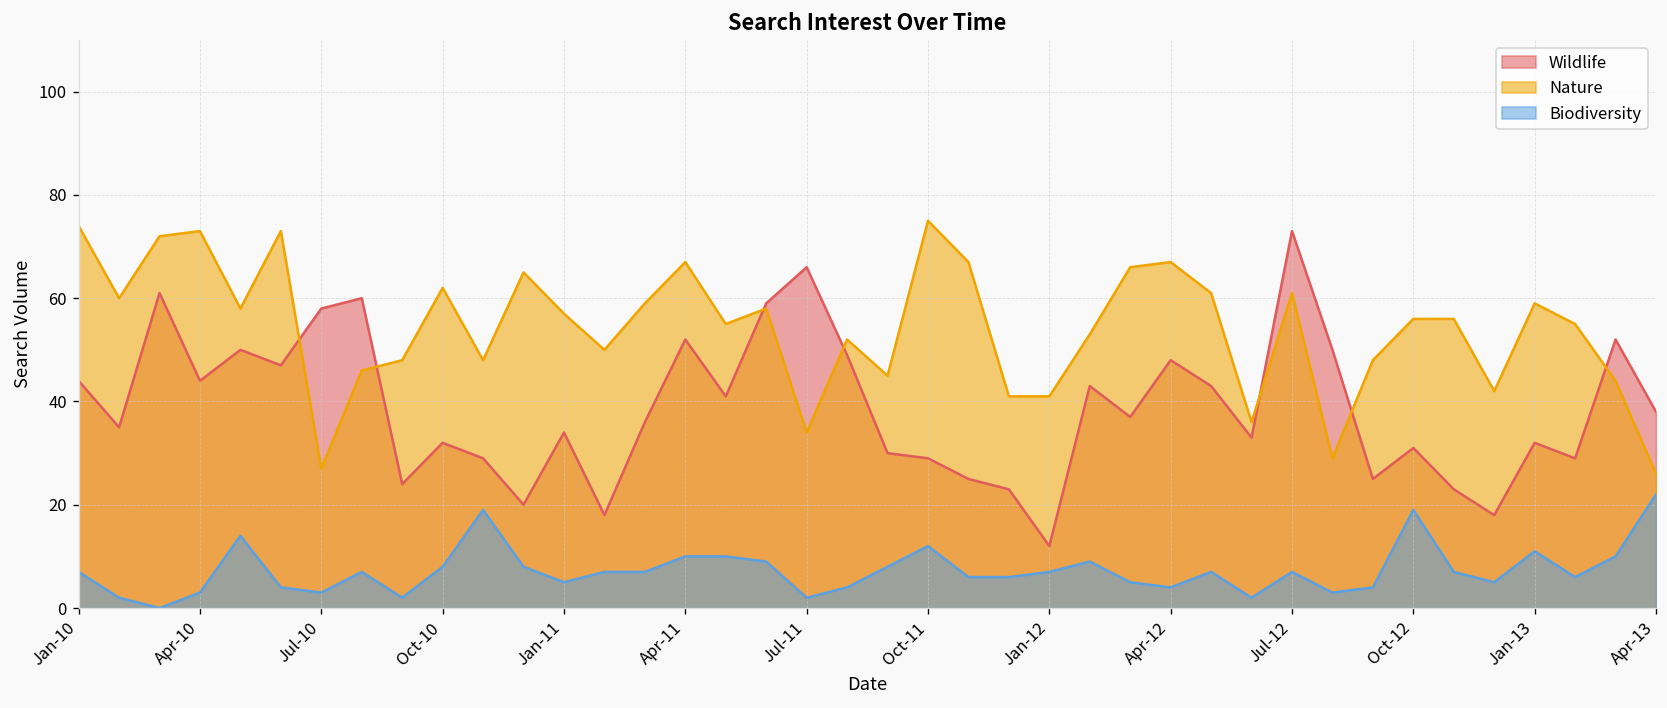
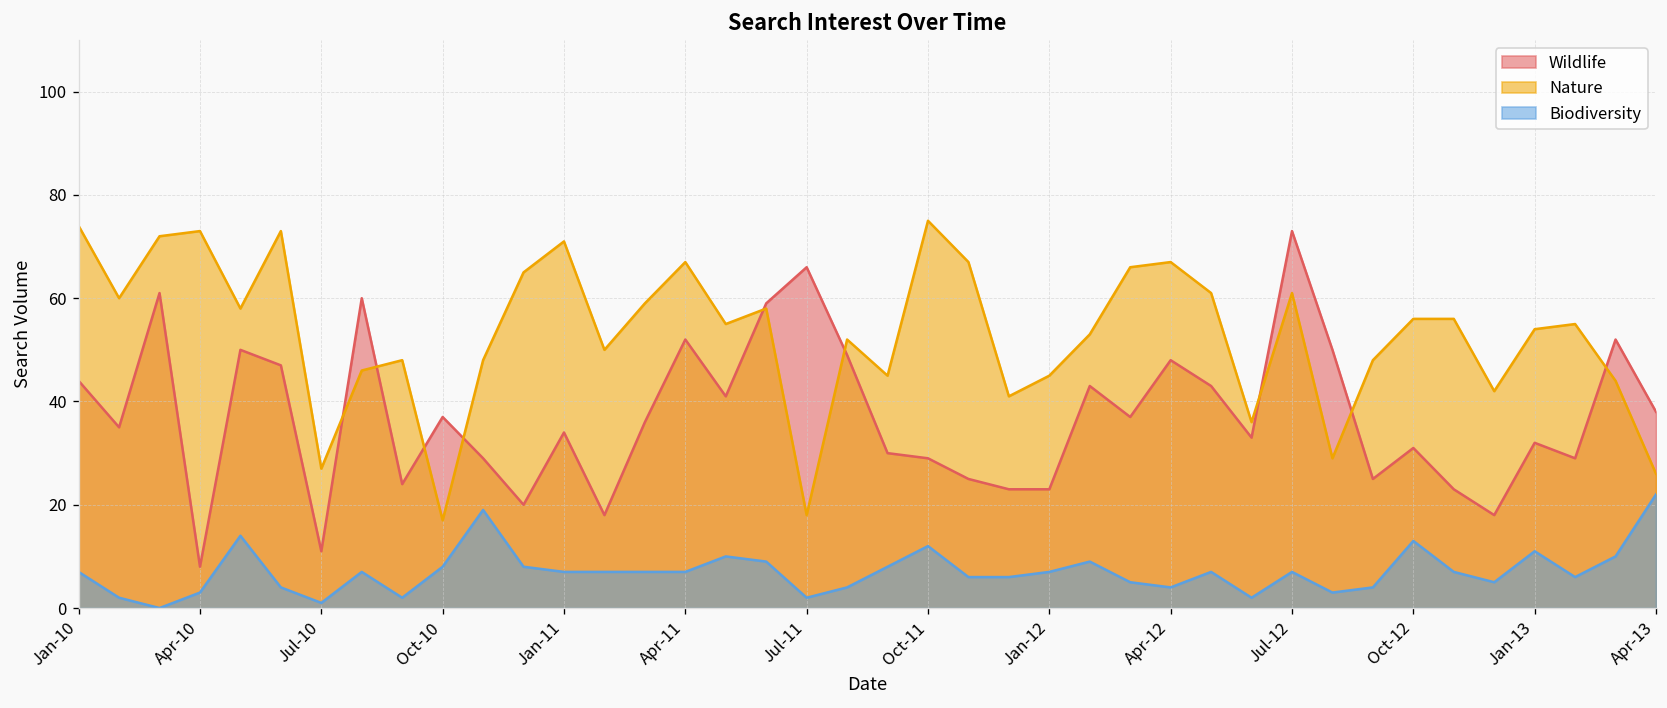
  {
    "Wildlife": {
      "Jan-10": 44,
-     "Apr-10": 44,
-     "Jul-10": 58,
-     "Oct-10": 32,
+     "Apr-10": 8,
+     "Jul-10": 11,
+     "Oct-10": 37,
      "Jan-11": 34,
      "Apr-11": 52,
      "Jul-11": 66,
      "Oct-11": 29,
-     "Jan-12": 12,
+     "Jan-12": 23,
      "Apr-12": 48,
      "Jul-12": 73,
      "Oct-12": 31,
      "Jan-13": 32,
      "Apr-13": 38
    },
    "Nature": {
      "Jan-10": 74,
      "Apr-10": 73,
      "Jul-10": 27,
-     "Oct-10": 62,
-     "Jan-11": 57,
+     "Oct-10": 17,
+     "Jan-11": 71,
      "Apr-11": 67,
-     "Jul-11": 34,
+     "Jul-11": 18,
      "Oct-11": 75,
-     "Jan-12": 41,
+     "Jan-12": 45,
      "Apr-12": 67,
      "Jul-12": 61,
      "Oct-12": 56,
-     "Jan-13": 59,
+     "Jan-13": 54,
      "Apr-13": 26
    },
    "Biodiversity": {
      "Jan-10": 7,
      "Apr-10": 3,
-     "Jul-10": 3,
+     "Jul-10": 1,
      "Oct-10": 8,
-     "Jan-11": 5,
-     "Apr-11": 10,
+     "Jan-11": 7,
+     "Apr-11": 7,
      "Jul-11": 2,
      "Oct-11": 12,
      "Jan-12": 7,
      "Apr-12": 4,
      "Jul-12": 7,
-     "Oct-12": 19,
+     "Oct-12": 13,
      "Jan-13": 11,
      "Apr-13": 22
    }
  }
